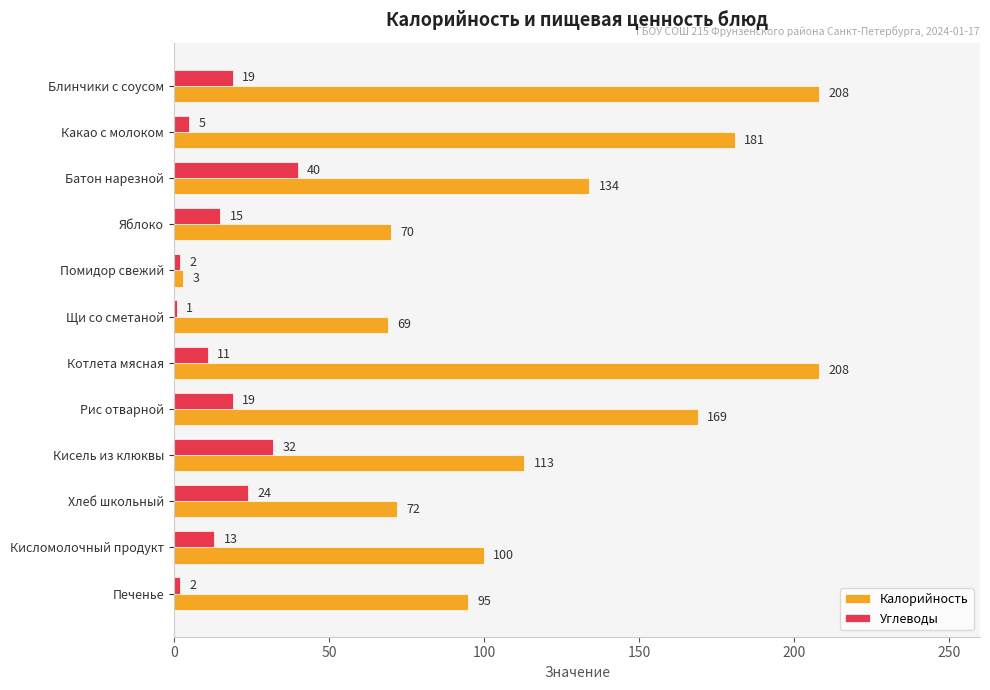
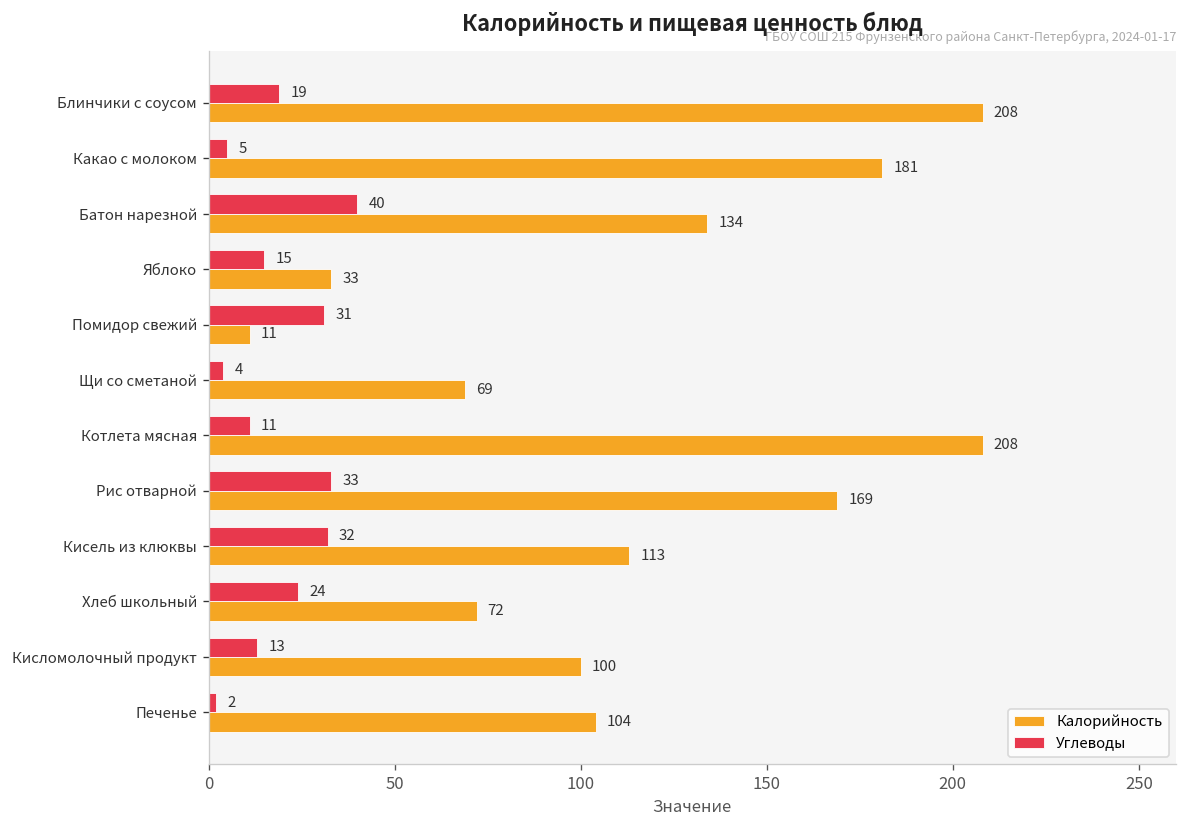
  {
    "Калорийность": {
      "Блинчики с соусом": 208,
      "Какао с молоком": 181,
      "Батон нарезной": 134,
-     "Яблоко": 70,
-     "Помидор свежий": 3,
+     "Яблоко": 33,
+     "Помидор свежий": 11,
      "Щи со сметаной": 69,
      "Котлета мясная": 208,
      "Рис отварной": 169,
      "Кисель из клюквы": 113,
      "Хлеб школьный": 72,
      "Кисломолочный продукт": 100,
-     "Печенье": 95
+     "Печенье": 104
    },
    "Углеводы": {
      "Блинчики с соусом": 19,
      "Какао с молоком": 5,
      "Батон нарезной": 40,
      "Яблоко": 15,
-     "Помидор свежий": 2,
-     "Щи со сметаной": 1,
+     "Помидор свежий": 31,
+     "Щи со сметаной": 4,
      "Котлета мясная": 11,
-     "Рис отварной": 19,
+     "Рис отварной": 33,
      "Кисель из клюквы": 32,
      "Хлеб школьный": 24,
      "Кисломолочный продукт": 13,
      "Печенье": 2
    }
  }
